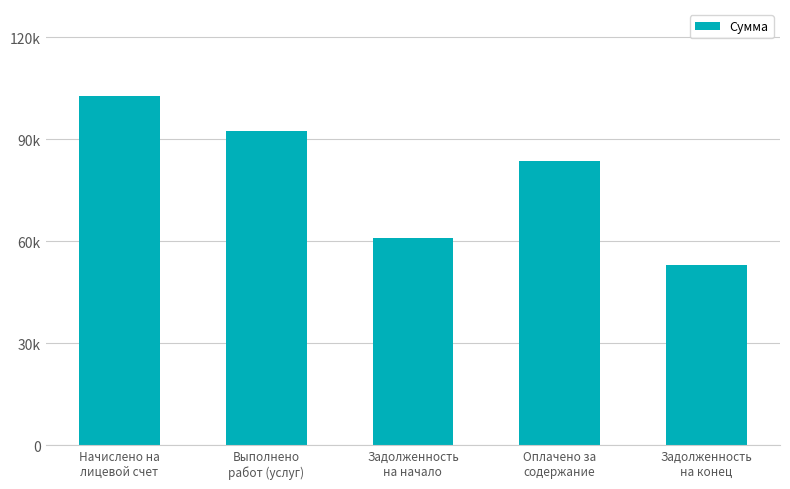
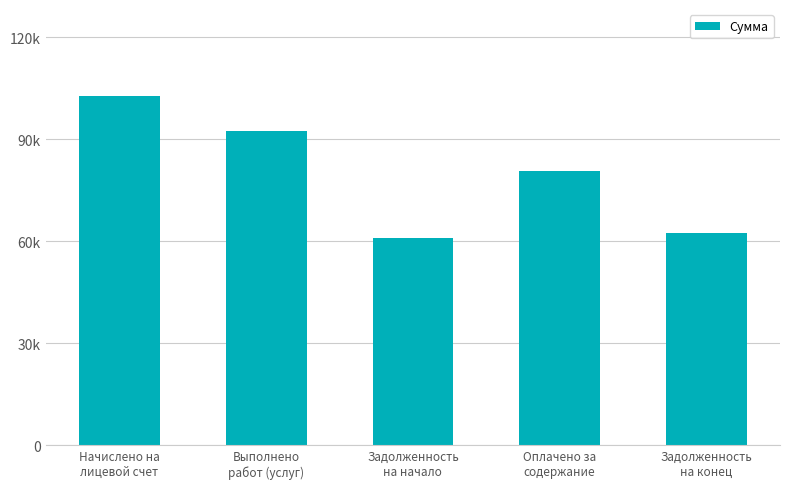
  {
    "Начислено на лицевой счет": 103000,
    "Выполнено работ (услуг)": 93000,
    "Задолженность на начало": 61000,
-   "Оплачено за содержание": 83000,
-   "Задолженность на конец": 53000
+   "Оплачено за содержание": 81000,
+   "Задолженность на конец": 62000
  }
